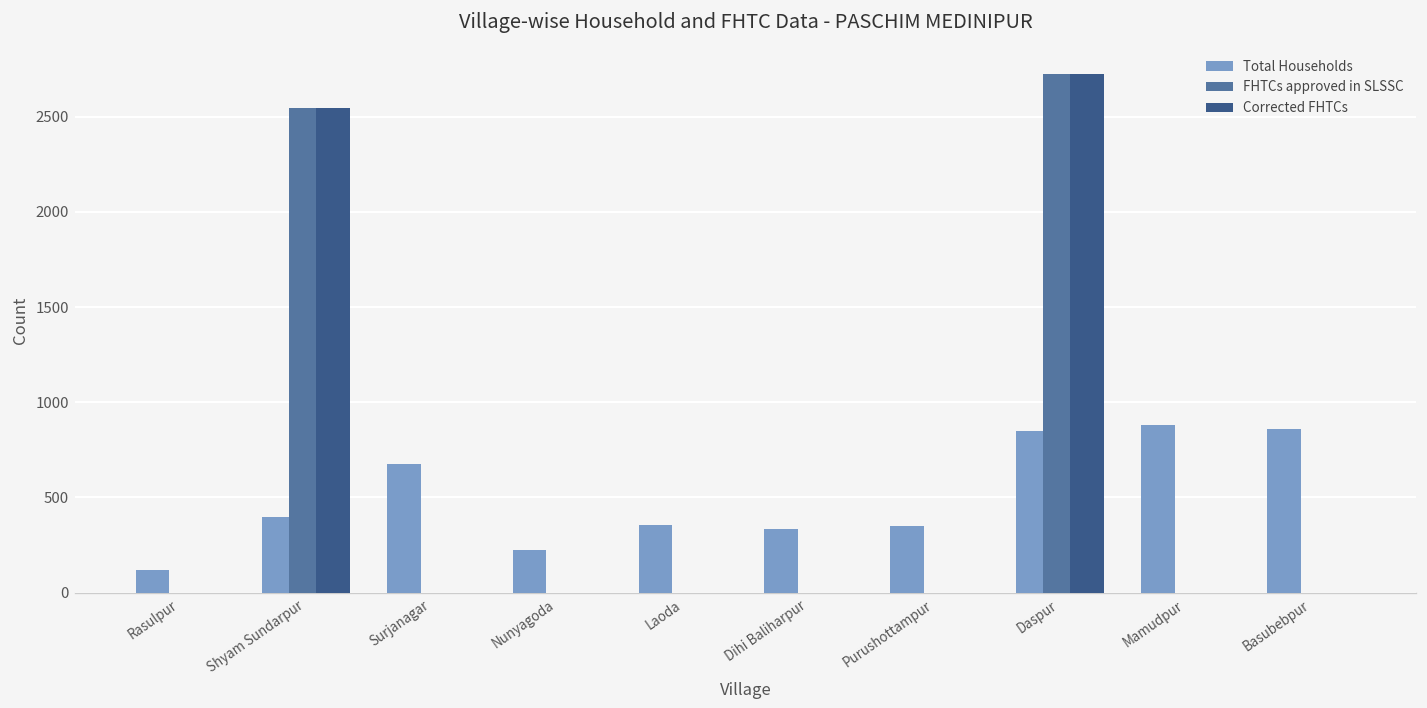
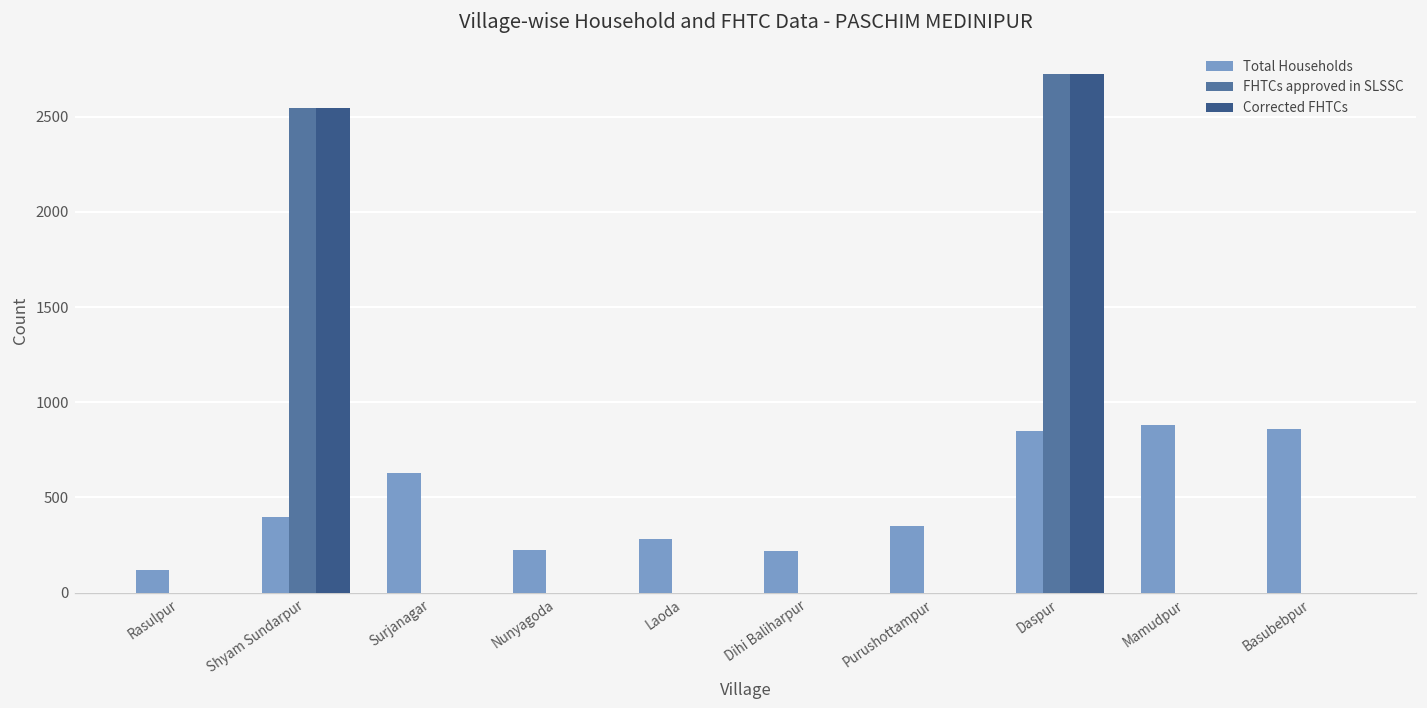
  {
    "Total Households": {
      "Rasulpur": 120,
      "Shyam Sundarpur": 400,
-     "Surjanagar": 680,
+     "Surjanagar": 630,
      "Nunyagoda": 230,
-     "Laoda": 350,
-     "Dihi Baliharpur": 340,
+     "Laoda": 280,
+     "Dihi Baliharpur": 220,
      "Purushottampur": 350,
      "Daspur": 850,
      "Mamudpur": 880,
      "Basubebpur": 860
    }
  }
